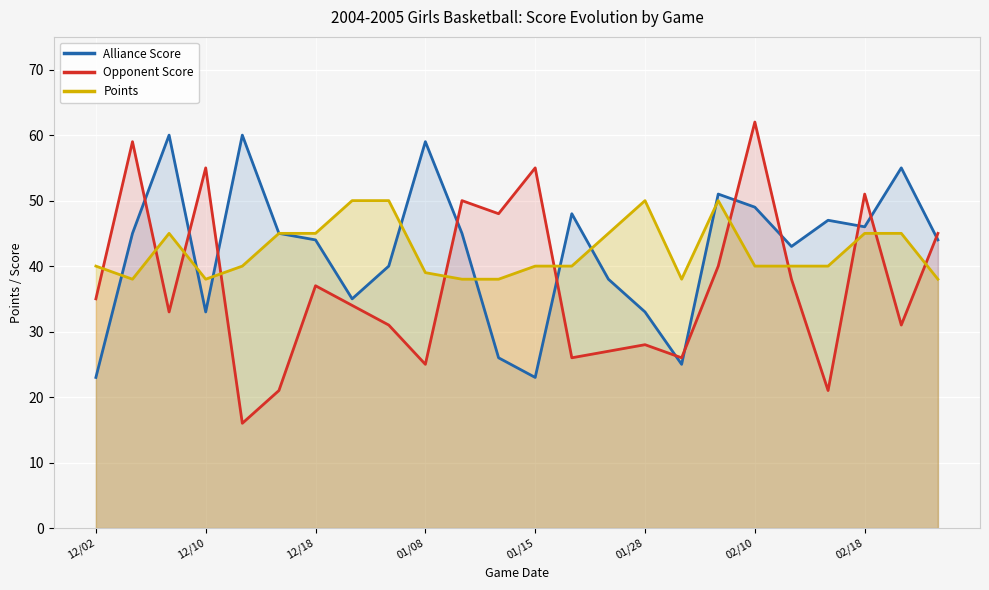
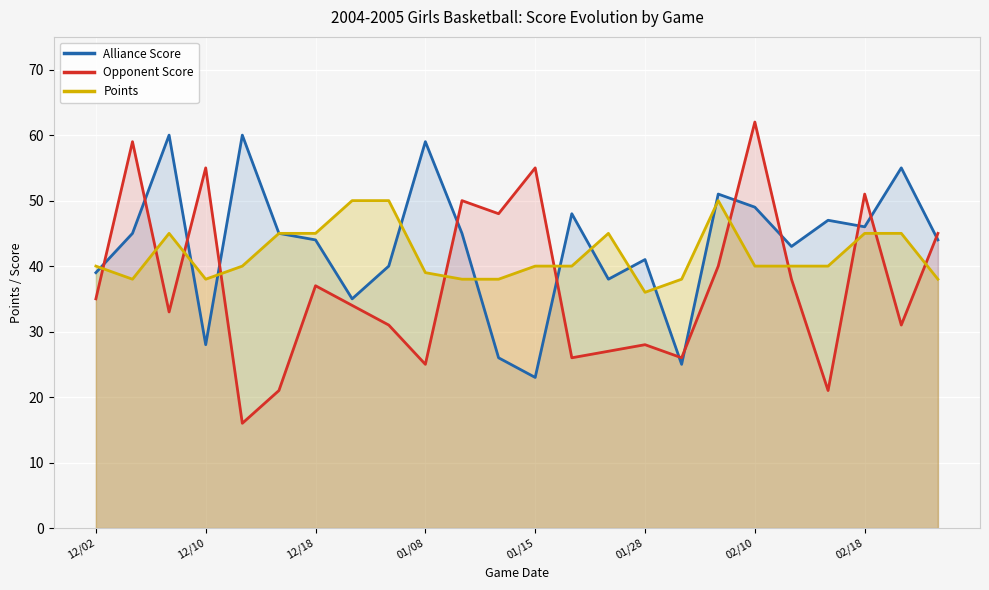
  {
    "Alliance Score": {
-     "12/02": 23,
-     "12/10": 33,
+     "12/02": 39,
+     "12/10": 28,
      "12/18": 44,
      "01/08": 59,
      "01/15": 23,
-     "01/28": 33,
+     "01/28": 41,
      "02/10": 49,
      "02/18": 46
    },
    "Opponent Score": {
      "12/02": 35,
      "12/10": 55,
      "12/18": 37,
      "01/08": 25,
      "01/15": 55,
      "01/28": 28,
      "02/10": 62,
      "02/18": 51
    },
    "Points": {
      "12/02": 40,
      "12/10": 38,
      "12/18": 45,
      "01/08": 39,
      "01/15": 40,
-     "01/28": 50,
+     "01/28": 36,
      "02/10": 40,
      "02/18": 45
    }
  }
